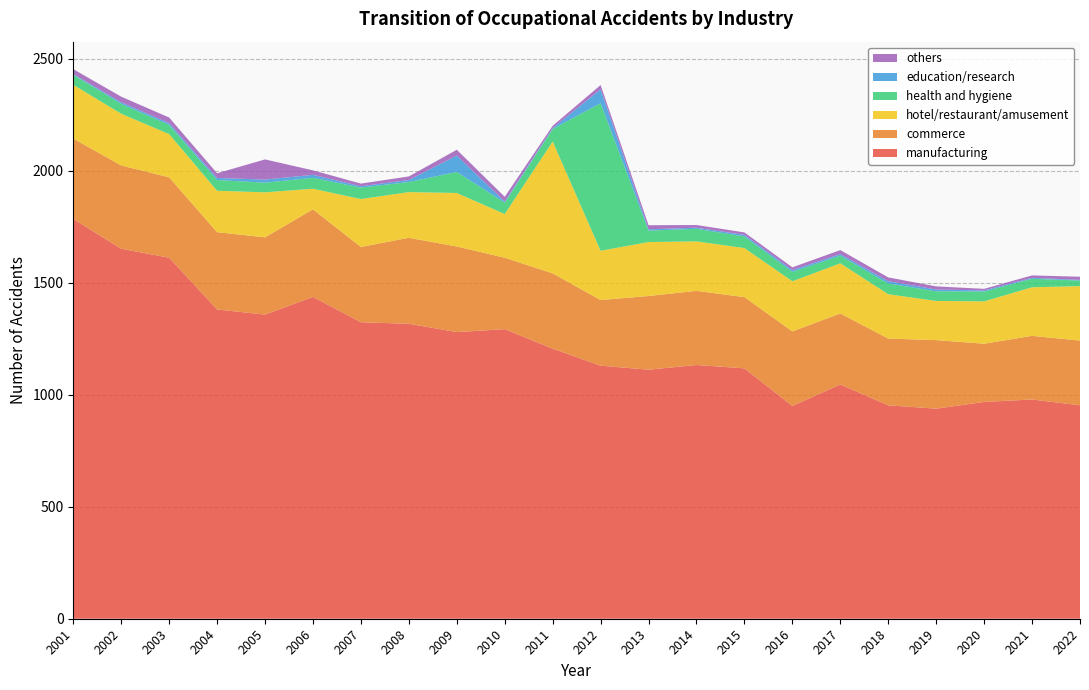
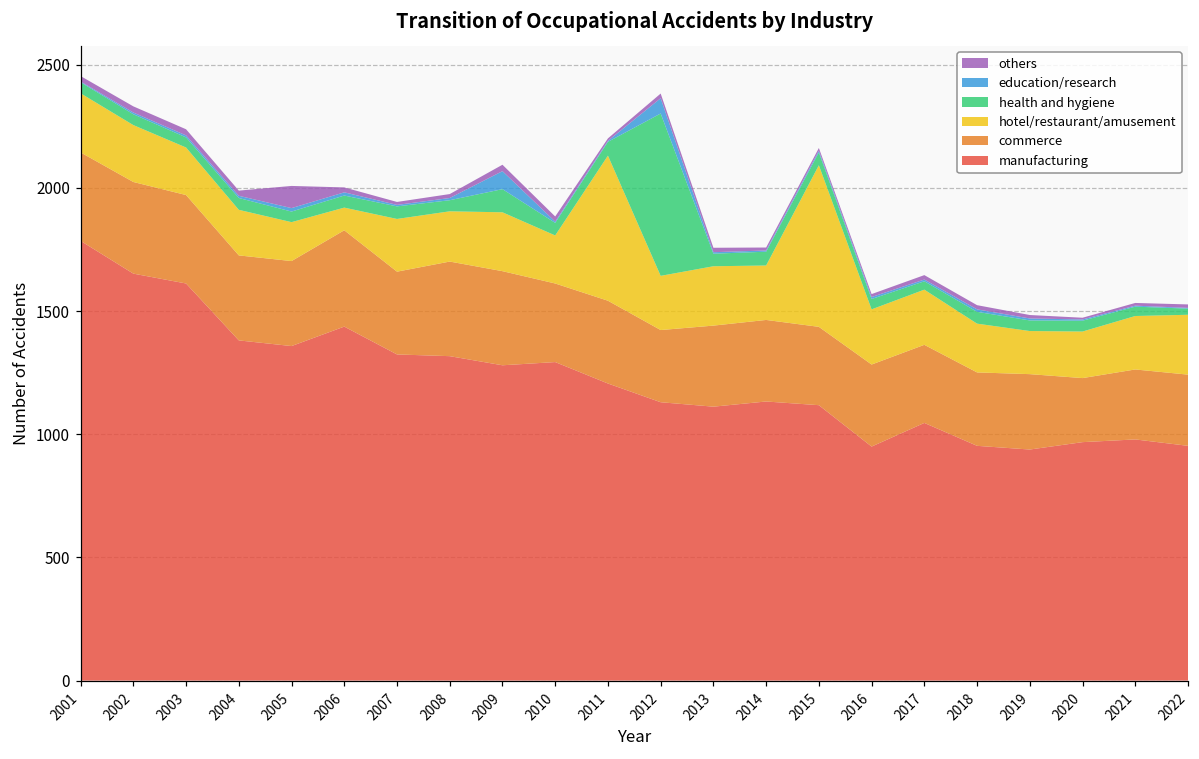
  {
    "hotel/restaurant/amusement": {
      "2001": 240,
      "2002": 230,
      "2003": 190,
      "2004": 190,
-     "2005": 200,
+     "2005": 160,
      "2006": 90,
      "2007": 210,
      "2008": 200,
      "2009": 240,
      "2010": 200,
      "2011": 590,
      "2012": 220,
      "2013": 240,
      "2014": 220,
-     "2015": 220,
+     "2015": 660,
      "2016": 220,
      "2017": 220,
      "2018": 200,
      "2019": 180,
      "2020": 190,
      "2021": 220,
      "2022": 240
    },
    "health and hygiene": {
      "2005": 40,
      "2006": 50,
      "2009": 90,
      "2012": 660
    },
    "education/research": {
      "2005": 10,
      "2006": 10,
      "2009": 70,
      "2012": 60
    },
    "others": {
      "2001": 20,
      "2002": 30,
      "2003": 30,
      "2004": 20,
      "2005": 90,
      "2006": 20,
      "2007": 10,
      "2008": 20,
      "2009": 30,
      "2010": 20,
      "2012": 20,
      "2013": 20,
      "2014": 10,
      "2016": 10,
      "2017": 20,
      "2018": 20,
      "2019": 10,
      "2022": 10
    }
  }
